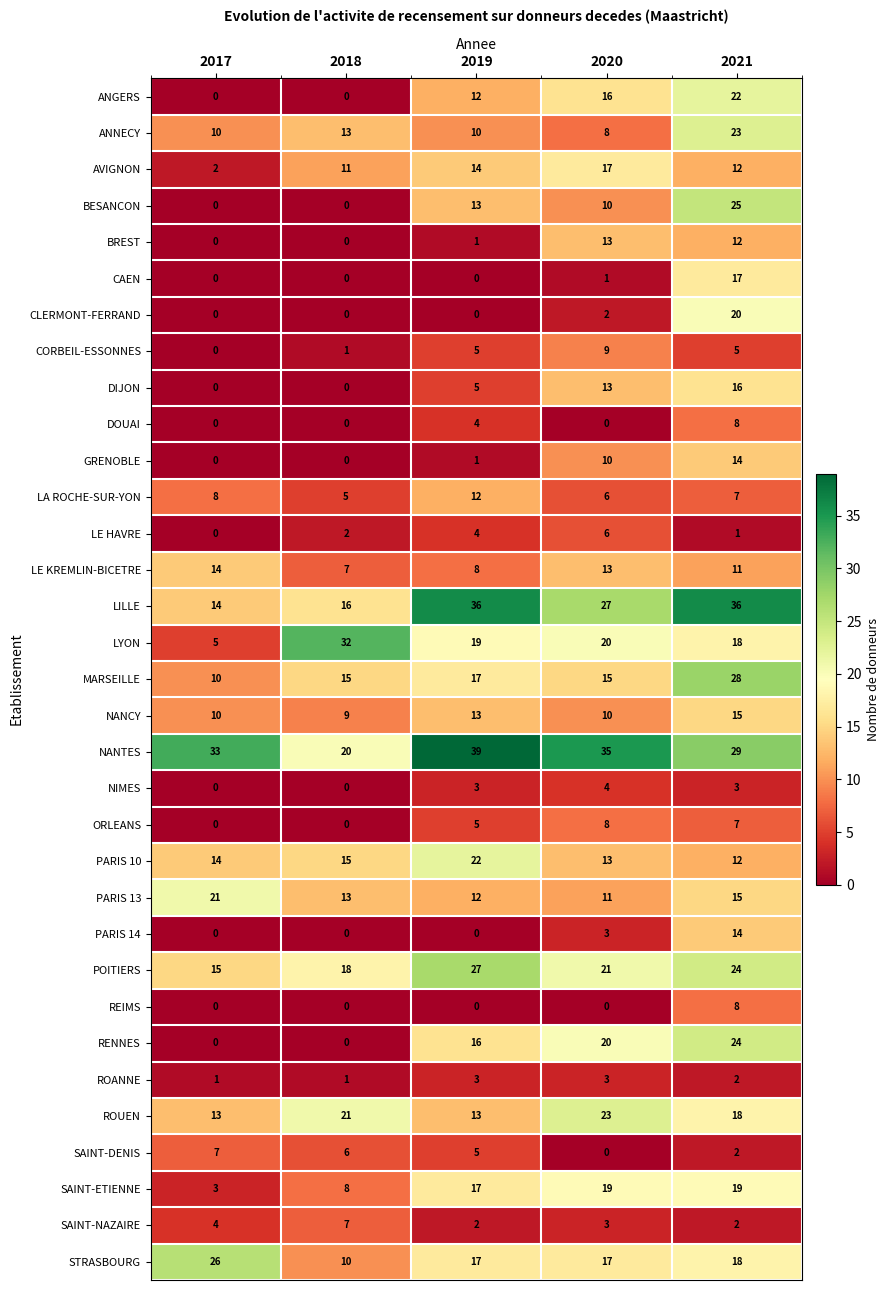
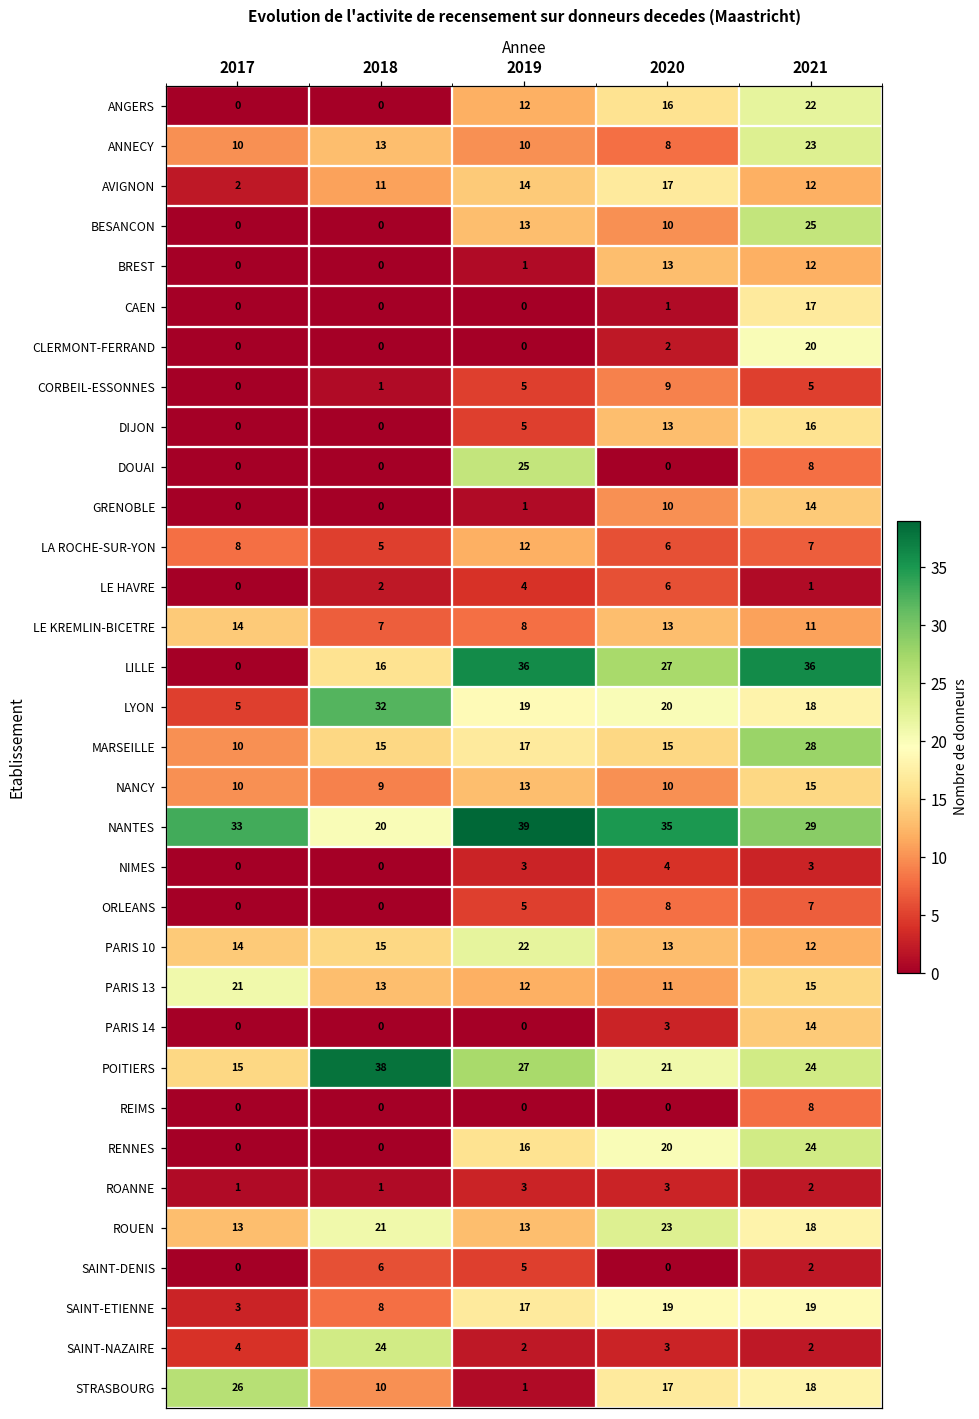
  {
    "ANGERS": {
      "2017": 0,
      "2018": 0,
      "2019": 12,
      "2020": 16,
      "2021": 22
    },
    "ANNECY": {
      "2017": 10,
      "2018": 13,
      "2019": 10,
      "2020": 8,
      "2021": 23
    },
    "AVIGNON": {
      "2017": 2,
      "2018": 11,
      "2019": 14,
      "2020": 17,
      "2021": 12
    },
    "BESANCON": {
      "2017": 0,
      "2018": 0,
      "2019": 13,
      "2020": 10,
      "2021": 25
    },
    "BREST": {
      "2017": 0,
      "2018": 0,
      "2019": 1,
      "2020": 13,
      "2021": 12
    },
    "CAEN": {
      "2017": 0,
      "2018": 0,
      "2019": 0,
      "2020": 1,
      "2021": 17
    },
    "CLERMONT-FERRAND": {
      "2017": 0,
      "2018": 0,
      "2019": 0,
      "2020": 2,
      "2021": 20
    },
    "CORBEIL-ESSONNES": {
      "2017": 0,
      "2018": 1,
      "2019": 5,
      "2020": 9,
      "2021": 5
    },
    "DIJON": {
      "2017": 0,
      "2018": 0,
      "2019": 5,
      "2020": 13,
      "2021": 16
    },
    "DOUAI": {
      "2017": 0,
      "2018": 0,
-     "2019": 4,
+     "2019": 25,
      "2020": 0,
      "2021": 8
    },
    "GRENOBLE": {
      "2017": 0,
      "2018": 0,
      "2019": 1,
      "2020": 10,
      "2021": 14
    },
    "LA ROCHE-SUR-YON": {
      "2017": 8,
      "2018": 5,
      "2019": 12,
      "2020": 6,
      "2021": 7
    },
    "LE HAVRE": {
      "2017": 0,
      "2018": 2,
      "2019": 4,
      "2020": 6,
      "2021": 1
    },
    "LE KREMLIN-BICETRE": {
      "2017": 14,
      "2018": 7,
      "2019": 8,
      "2020": 13,
      "2021": 11
    },
    "LILLE": {
-     "2017": 14,
+     "2017": 0,
      "2018": 16,
      "2019": 36,
      "2020": 27,
      "2021": 36
    },
    "LYON": {
      "2017": 5,
      "2018": 32,
      "2019": 19,
      "2020": 20,
      "2021": 18
    },
    "MARSEILLE": {
      "2017": 10,
      "2018": 15,
      "2019": 17,
      "2020": 15,
      "2021": 28
    },
    "NANCY": {
      "2017": 10,
      "2018": 9,
      "2019": 13,
      "2020": 10,
      "2021": 15
    },
    "NANTES": {
      "2017": 33,
      "2018": 20,
      "2019": 39,
      "2020": 35,
      "2021": 29
    },
    "NIMES": {
      "2017": 0,
      "2018": 0,
      "2019": 3,
      "2020": 4,
      "2021": 3
    },
    "ORLEANS": {
      "2017": 0,
      "2018": 0,
      "2019": 5,
      "2020": 8,
      "2021": 7
    },
    "PARIS 10": {
      "2017": 14,
      "2018": 15,
      "2019": 22,
      "2020": 13,
      "2021": 12
    },
    "PARIS 13": {
      "2017": 21,
      "2018": 13,
      "2019": 12,
      "2020": 11,
      "2021": 15
    },
    "PARIS 14": {
      "2017": 0,
      "2018": 0,
      "2019": 0,
      "2020": 3,
      "2021": 14
    },
    "POITIERS": {
      "2017": 15,
-     "2018": 18,
+     "2018": 38,
      "2019": 27,
      "2020": 21,
      "2021": 24
    },
    "REIMS": {
      "2017": 0,
      "2018": 0,
      "2019": 0,
      "2020": 0,
      "2021": 8
    },
    "RENNES": {
      "2017": 0,
      "2018": 0,
      "2019": 16,
      "2020": 20,
      "2021": 24
    },
    "ROANNE": {
      "2017": 1,
      "2018": 1,
      "2019": 3,
      "2020": 3,
      "2021": 2
    },
    "ROUEN": {
      "2017": 13,
      "2018": 21,
      "2019": 13,
      "2020": 23,
      "2021": 18
    },
    "SAINT-DENIS": {
-     "2017": 7,
+     "2017": 0,
      "2018": 6,
      "2019": 5,
      "2020": 0,
      "2021": 2
    },
    "SAINT-ETIENNE": {
      "2017": 3,
      "2018": 8,
      "2019": 17,
      "2020": 19,
      "2021": 19
    },
    "SAINT-NAZAIRE": {
      "2017": 4,
-     "2018": 7,
+     "2018": 24,
      "2019": 2,
      "2020": 3,
      "2021": 2
    },
    "STRASBOURG": {
      "2017": 26,
      "2018": 10,
-     "2019": 17,
+     "2019": 1,
      "2020": 17,
      "2021": 18
    }
  }
